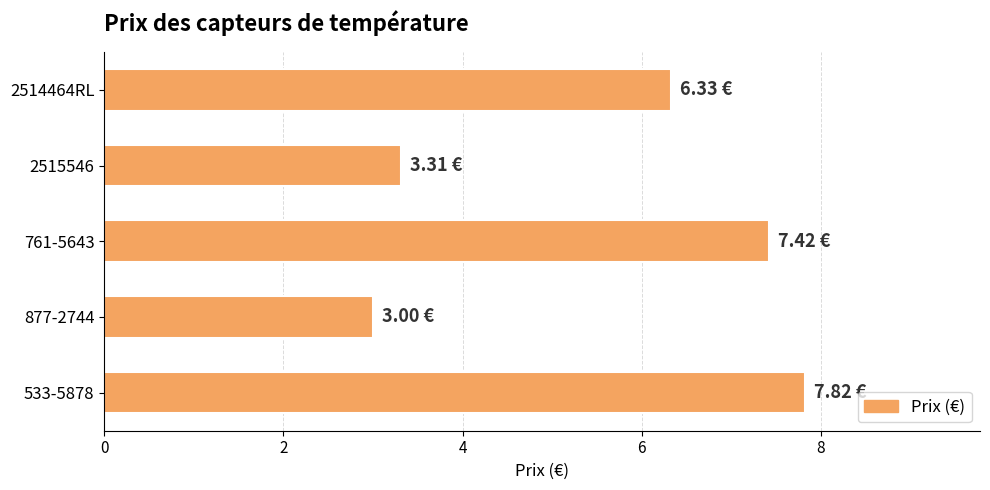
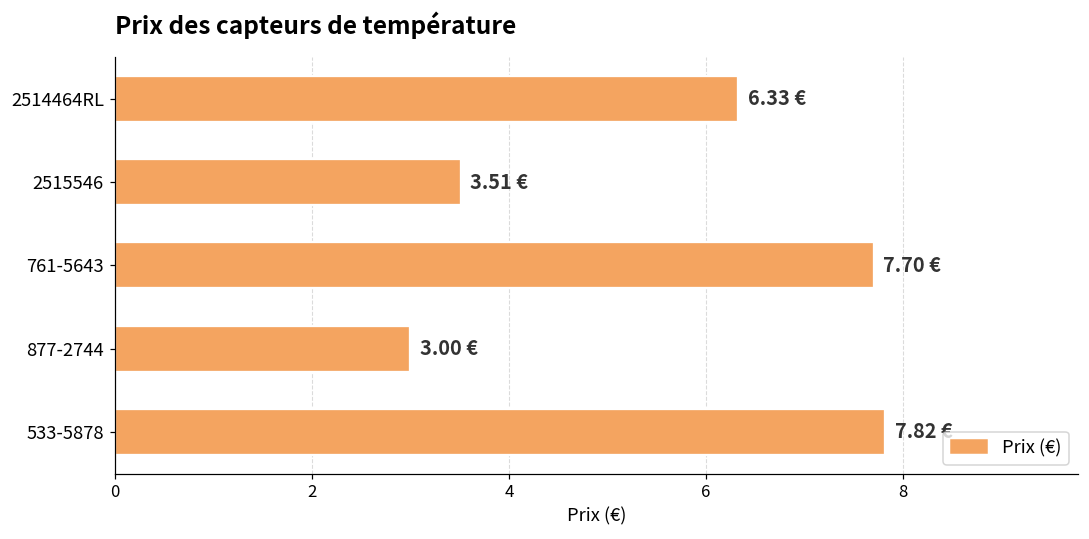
  {
    "2514464RL": 6.33,
-   "2515546": 3.31,
-   "761-5643": 7.42,
+   "2515546": 3.51,
+   "761-5643": 7.70,
    "877-2744": 3.00
  }
